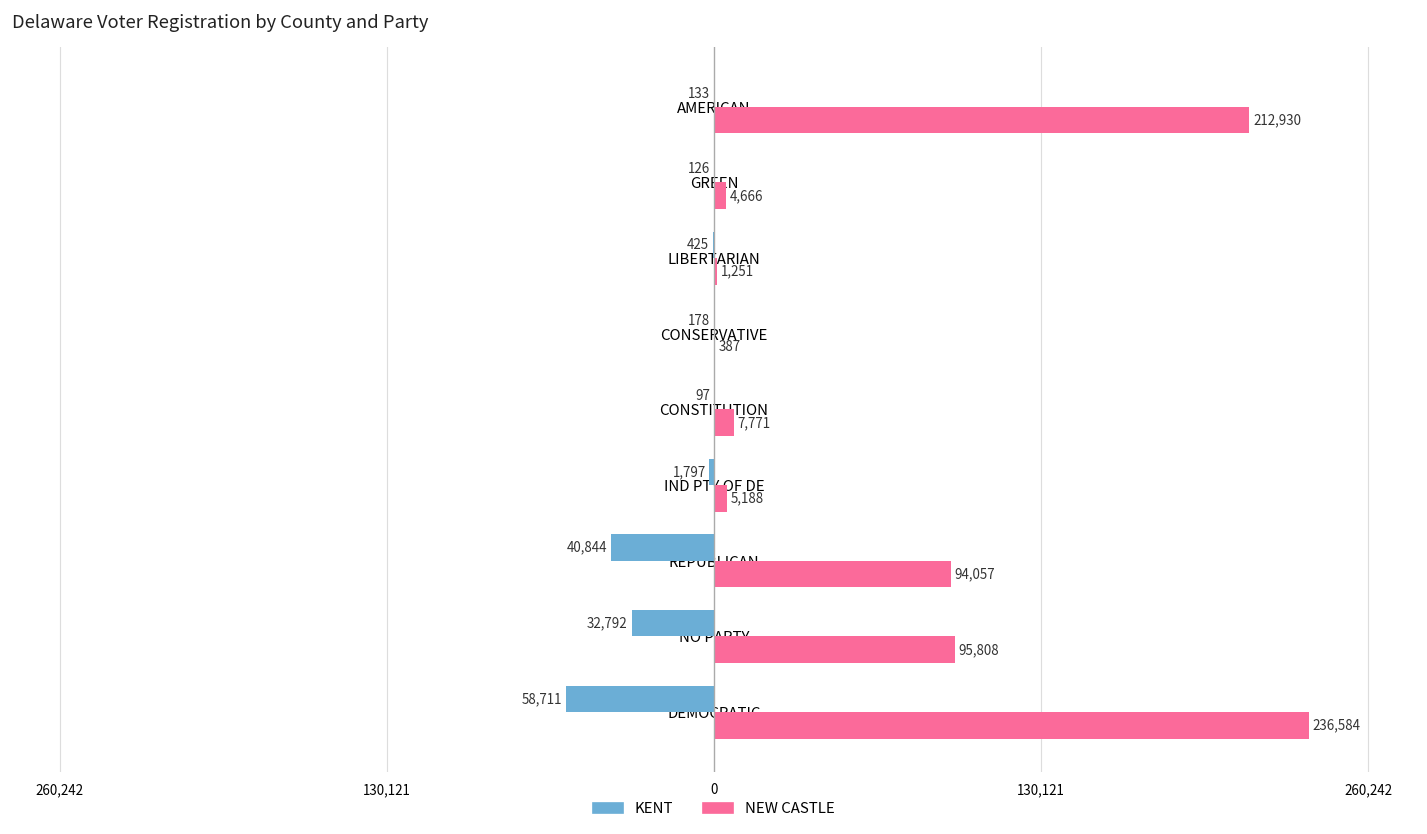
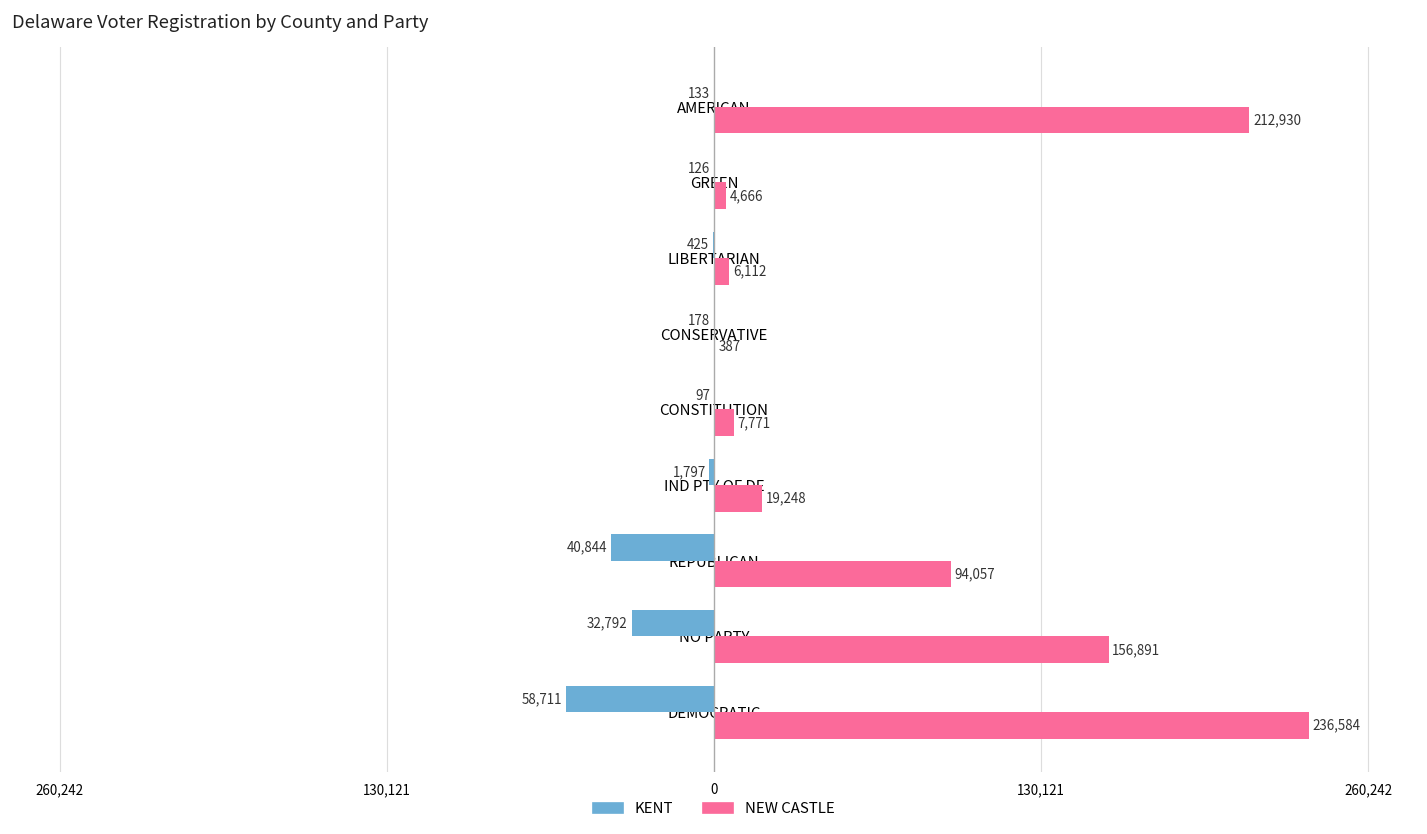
  {
    "NEW CASTLE": {
      "AMERICAN": "212,930",
      "GREEN": "4,666",
-     "LIBERTARIAN": "1,251",
+     "LIBERTARIAN": "6,112",
      "CONSERVATIVE": "387",
      "CONSTITUTION": "7,771",
-     "IND PTY OF DE": "5,188",
+     "IND PTY OF DE": "19,248",
      "REPUBLICAN": "94,057",
-     "NO PARTY": "95,808",
+     "NO PARTY": "156,891",
      "DEMOCRATIC": "236,584"
    }
  }
